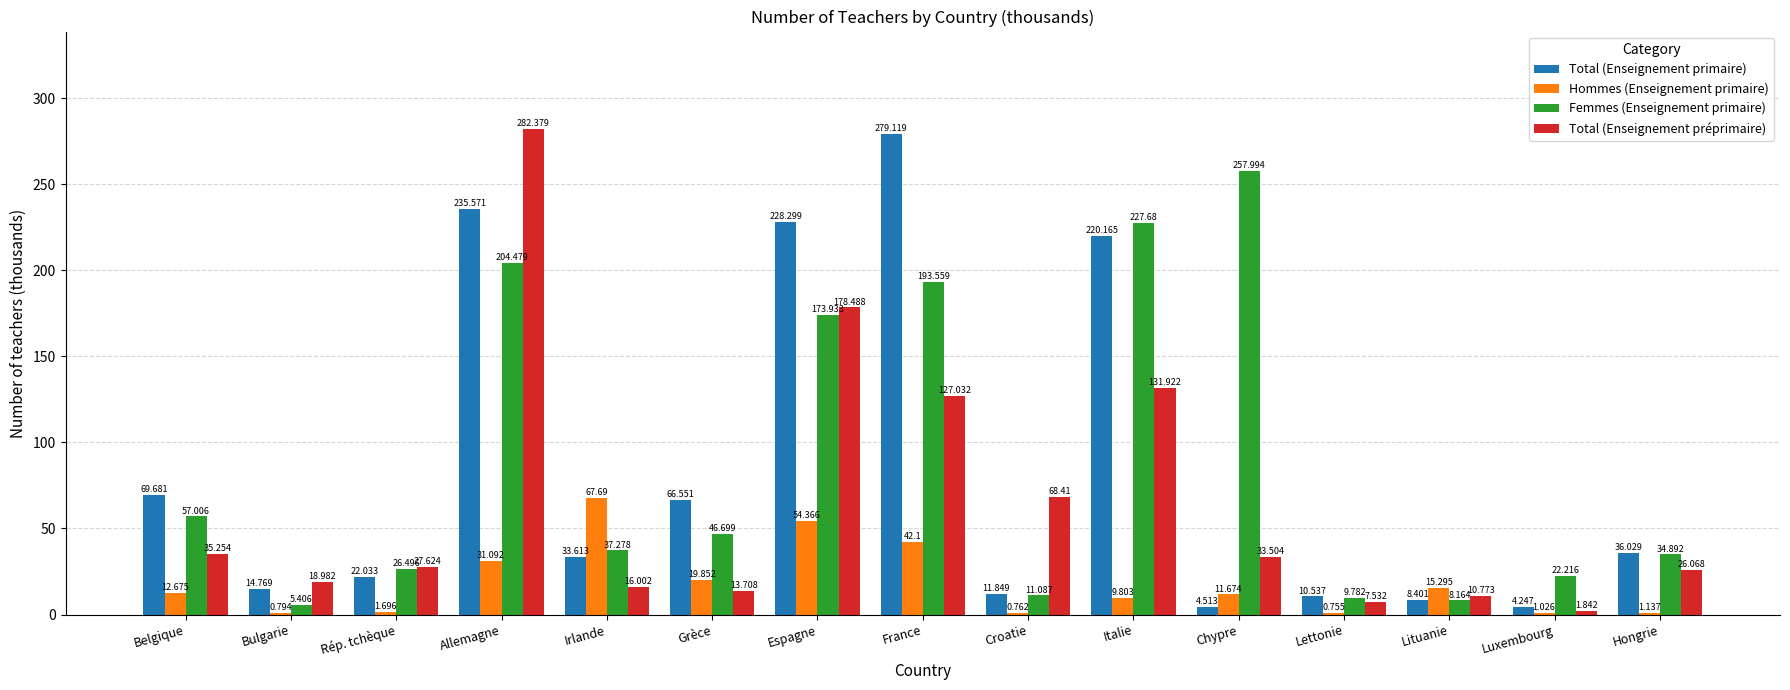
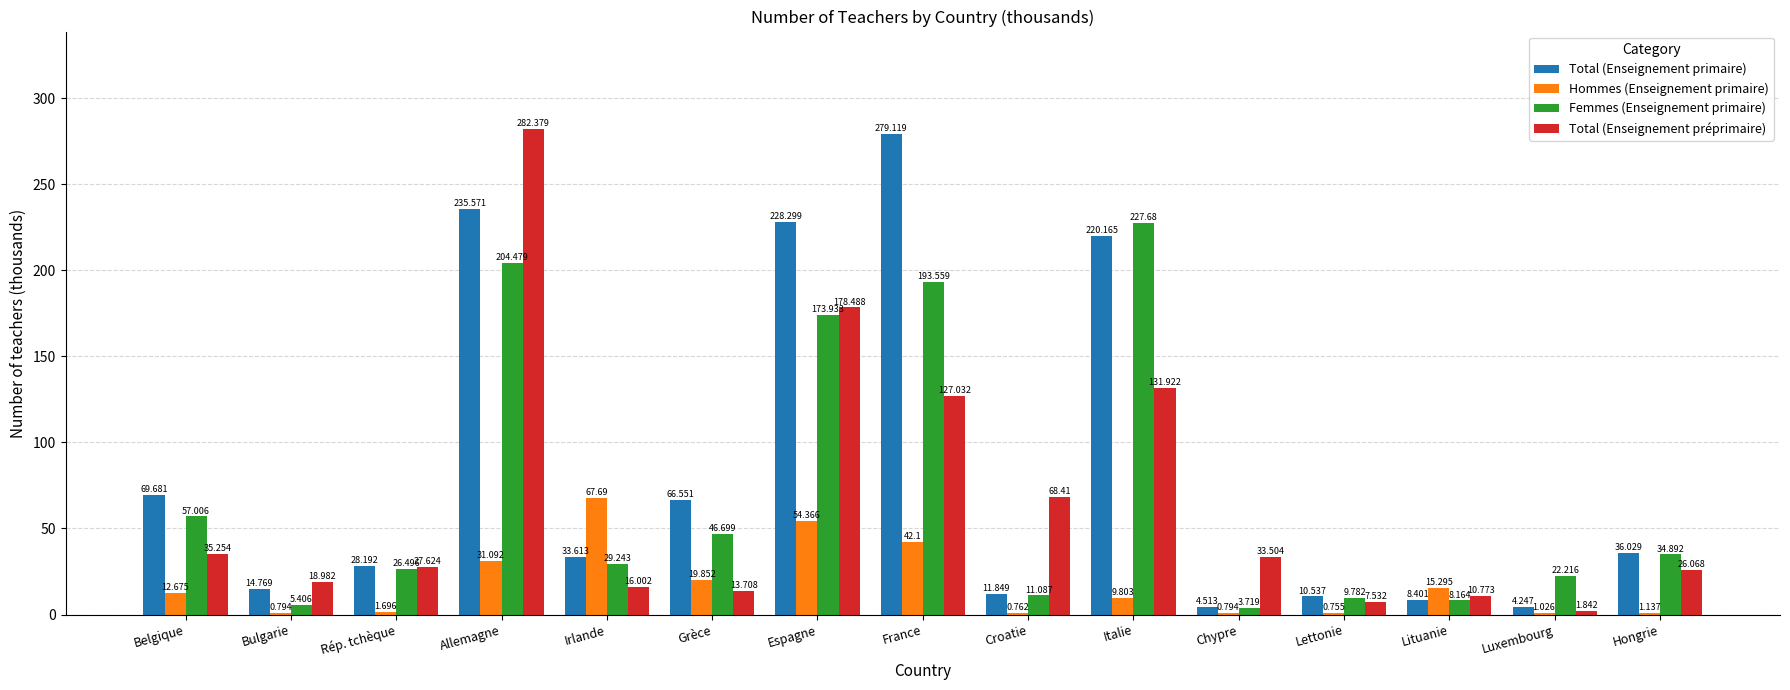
  {
    "Total (Enseignement primaire)": {
      "Belgique": 69.681,
      "Bulgarie": 14.769,
-     "Rép. tchèque": 22.033,
+     "Rép. tchèque": 28.192,
      "Allemagne": 235.571,
      "Irlande": 33.613,
      "Grèce": 66.551,
      "Espagne": 228.299,
      "France": 279.119,
      "Croatie": 11.849,
      "Italie": 220.165,
      "Chypre": 4.513,
      "Lettonie": 10.537,
      "Lituanie": 8.401,
      "Luxembourg": 4.247,
      "Hongrie": 36.029
    },
    "Hommes (Enseignement primaire)": {
      "Belgique": 12.675,
      "Bulgarie": 0.794,
      "Rép. tchèque": 1.696,
      "Allemagne": 31.092,
      "Irlande": 67.69,
      "Grèce": 19.852,
      "Espagne": 54.366,
      "France": 42.1,
      "Croatie": 0.762,
      "Italie": 9.803,
-     "Chypre": 11.674,
+     "Chypre": 0.794,
      "Lettonie": 0.755,
      "Lituanie": 15.295,
      "Luxembourg": 1.026,
      "Hongrie": 1.137
    },
    "Femmes (Enseignement primaire)": {
      "Belgique": 57.006,
      "Bulgarie": 5.406,
      "Allemagne": 204.479,
-     "Irlande": 37.278,
+     "Irlande": 29.243,
      "Grèce": 46.699,
      "Espagne": 173.933,
      "France": 193.559,
      "Croatie": 11.087,
      "Italie": 227.68,
-     "Chypre": 257.994,
+     "Chypre": 3.719,
      "Lettonie": 9.782,
      "Lituanie": 8.164,
      "Luxembourg": 22.216,
      "Hongrie": 34.892
    },
    "Total (Enseignement préprimaire)": {
      "Belgique": 35.254,
      "Bulgarie": 18.982,
      "Allemagne": 282.379,
      "Irlande": 16.002,
      "Grèce": 13.708,
      "Espagne": 178.488,
      "France": 127.032,
      "Croatie": 68.41,
      "Italie": 131.922,
      "Chypre": 33.504,
      "Lettonie": 7.532,
      "Lituanie": 10.773,
      "Luxembourg": 1.842,
      "Hongrie": 26.068
    }
  }
